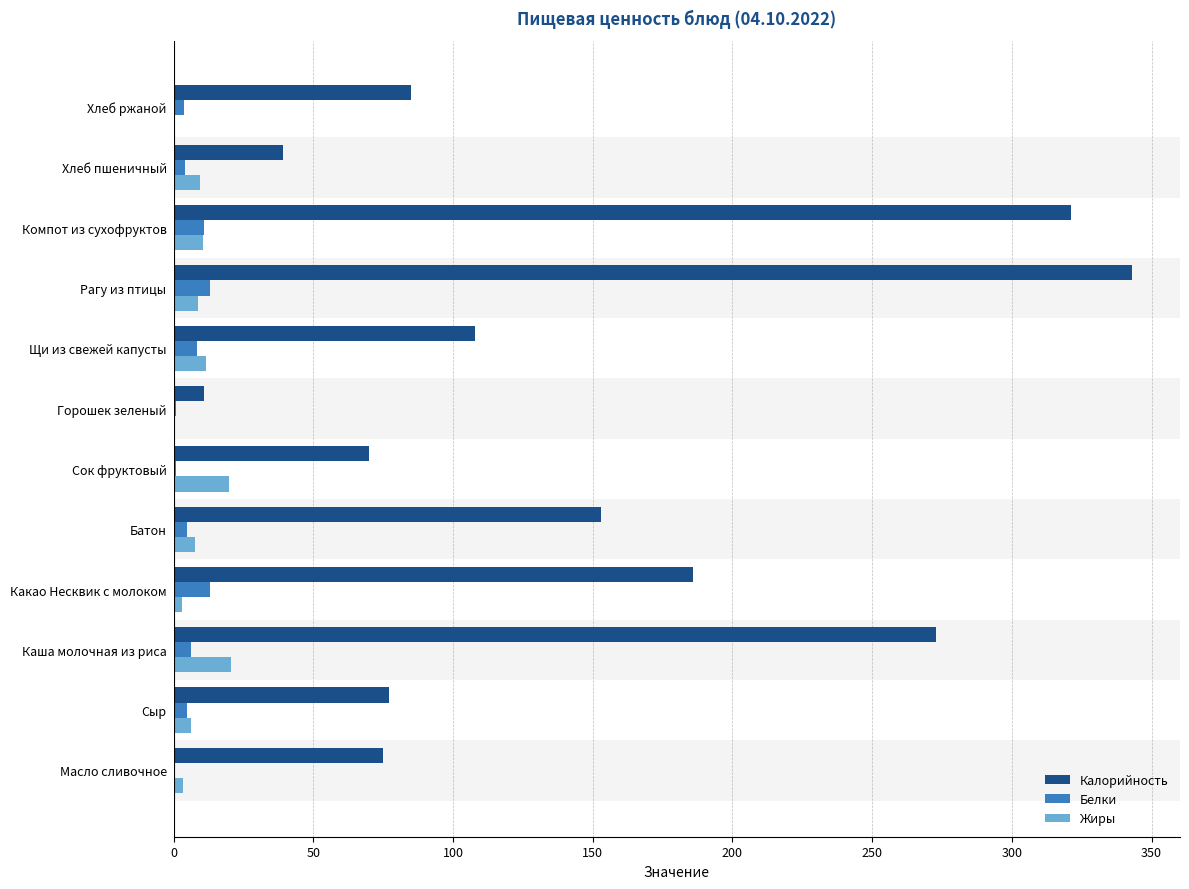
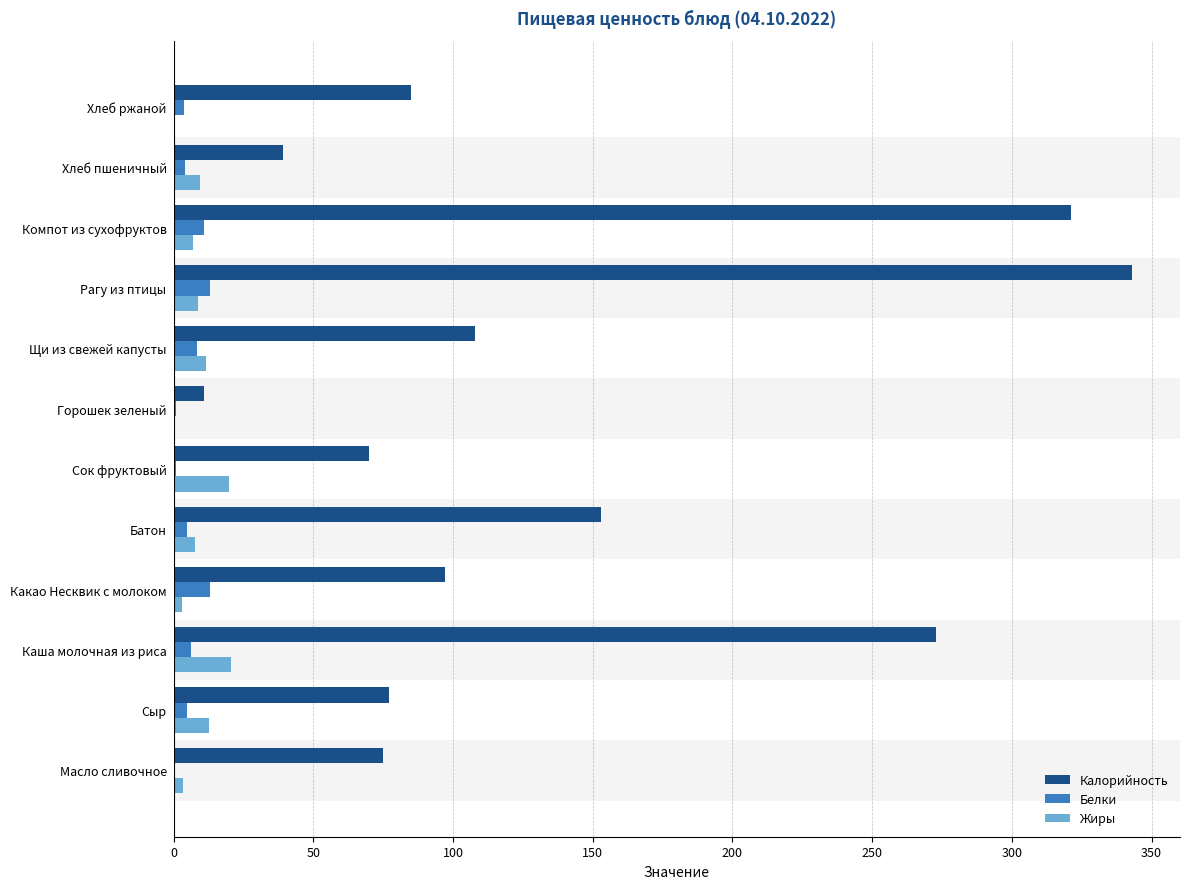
  {
    "Калорийность": {
      "Хлеб ржаной": 85,
      "Хлеб пшеничный": 39,
      "Компот из сухофруктов": 321,
      "Рагу из птицы": 343,
      "Щи из свежей капусты": 108,
      "Горошек зеленый": 11,
      "Сок фруктовый": 70,
      "Батон": 153,
-     "Какао Несквик с молоком": 186,
+     "Какао Несквик с молоком": 97,
      "Каша молочная из риса": 273,
      "Сыр": 77,
      "Масло сливочное": 75
    },
    "Белки": {
      "Хлеб ржаной": 4,
      "Хлеб пшеничный": 4,
      "Компот из сухофруктов": 11,
      "Рагу из птицы": 13,
      "Щи из свежей капусты": 8,
      "Сок фруктовый": 1,
      "Батон": 5,
      "Какао Несквик с молоком": 13,
      "Каша молочная из риса": 6,
      "Сыр": 5
    },
    "Жиры": {
      "Хлеб ржаной": 0,
      "Хлеб пшеничный": 10,
-     "Компот из сухофруктов": 11,
+     "Компот из сухофруктов": 7,
      "Рагу из птицы": 9,
      "Щи из свежей капусты": 12,
      "Сок фруктовый": 20,
      "Батон": 8,
      "Какао Несквик с молоком": 3,
      "Каша молочная из риса": 21,
-     "Сыр": 6,
+     "Сыр": 13,
      "Масло сливочное": 3
    }
  }
